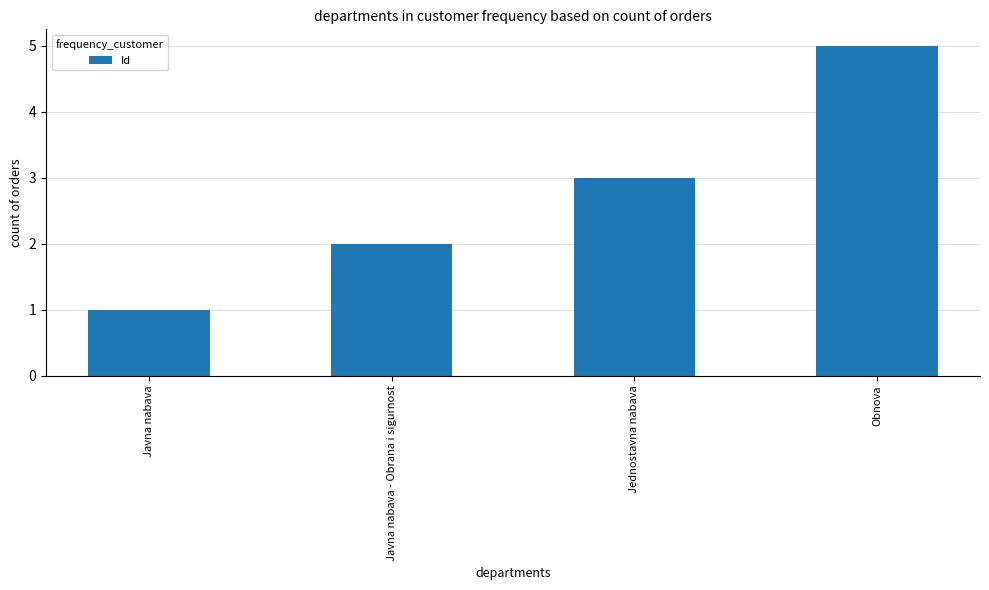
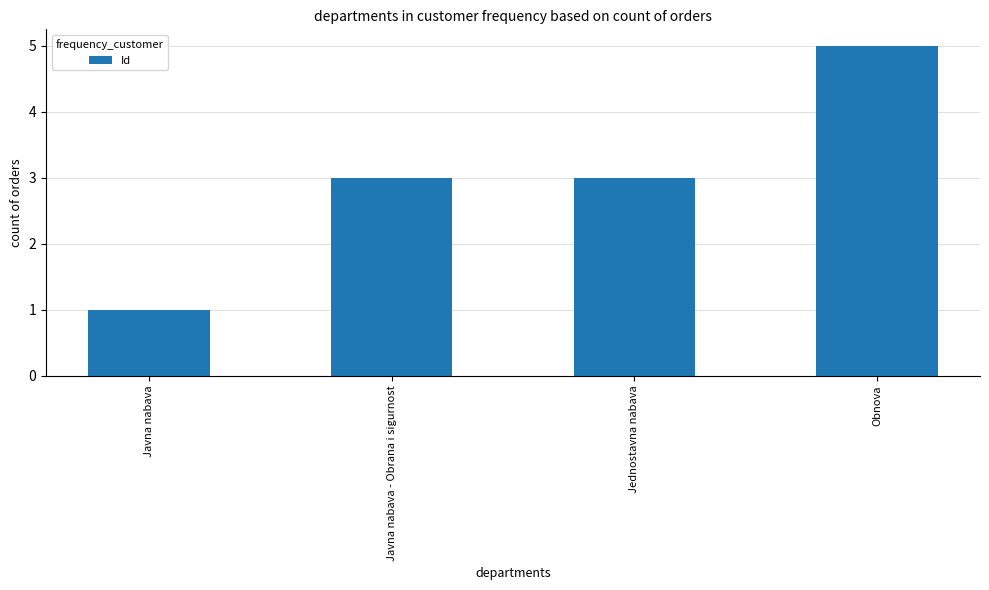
  {
    "Javna nabava": 1,
-   "Javna nabava - Obrana i sigurnost": 2,
+   "Javna nabava - Obrana i sigurnost": 3,
    "Jednostavna nabava": 3,
    "Obnova": 5
  }
